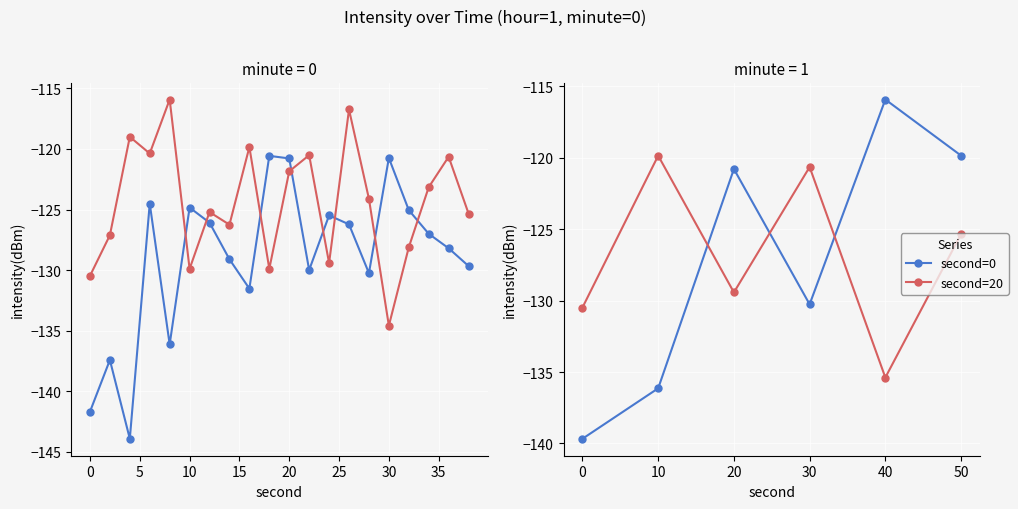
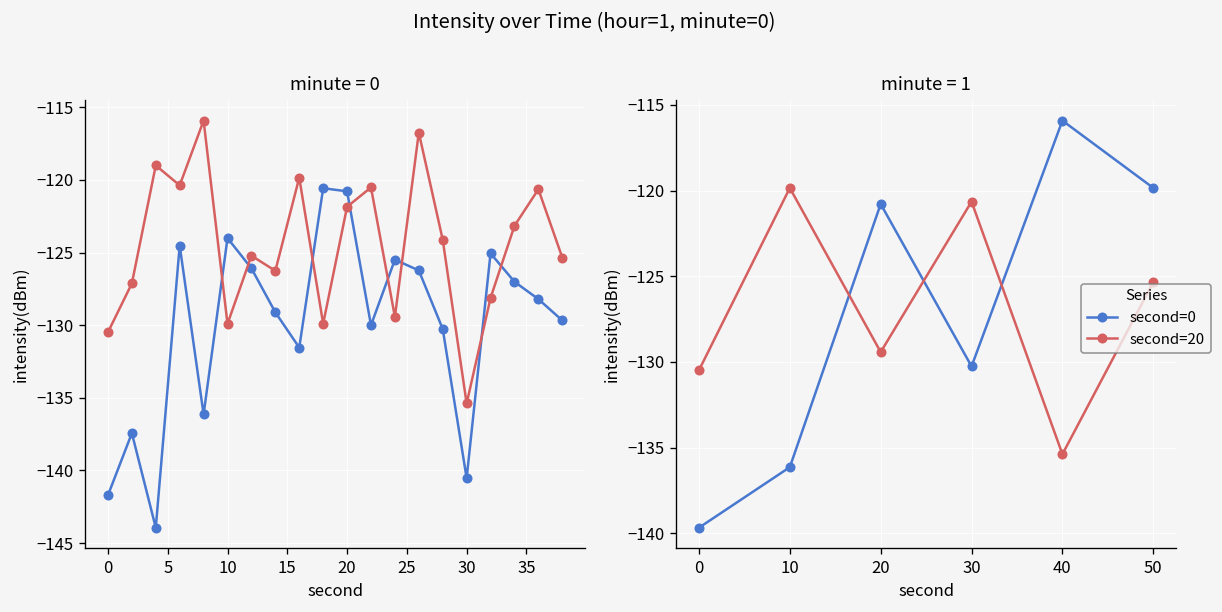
  {
    "minute = 0": {
      "second=0": {
        "0": -141.7,
-       "10": -124.8,
+       "10": -124.0,
        "20": -120.8,
-       "30": -120.7
+       "30": -140.5
      },
      "second=20": {
        "0": -130.5,
        "10": -129.9,
        "20": -121.8,
-       "30": -134.6
+       "30": -135.4
      }
    }
  }
